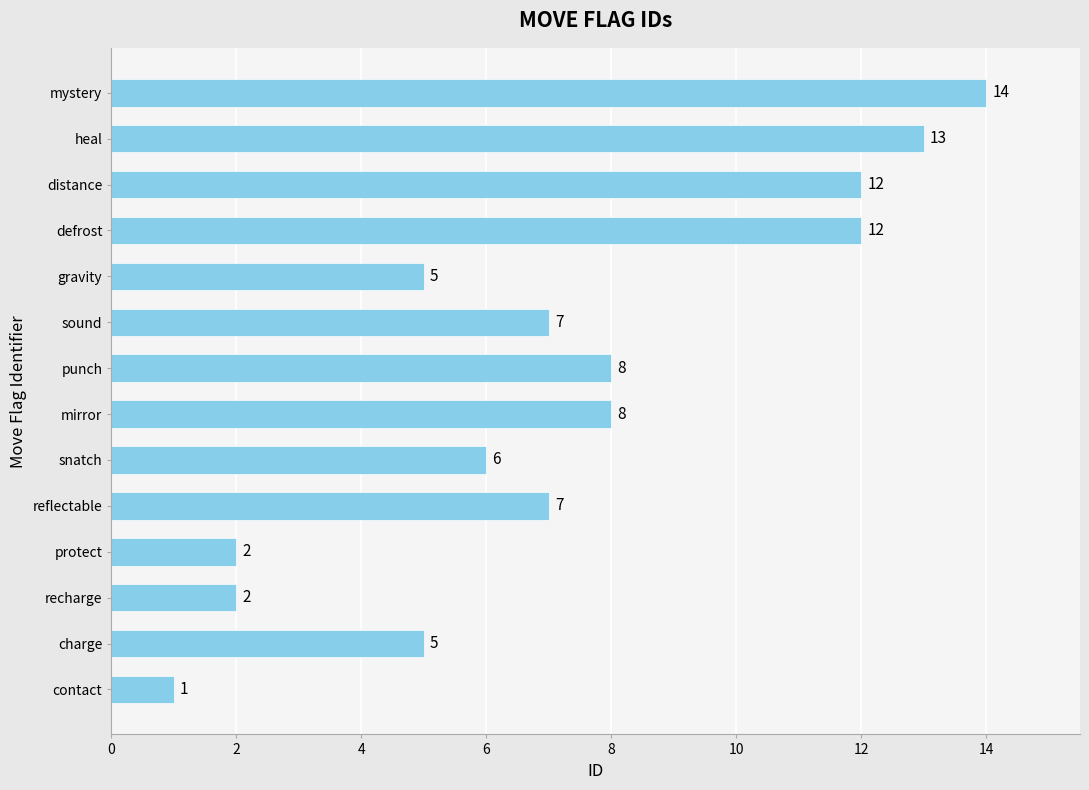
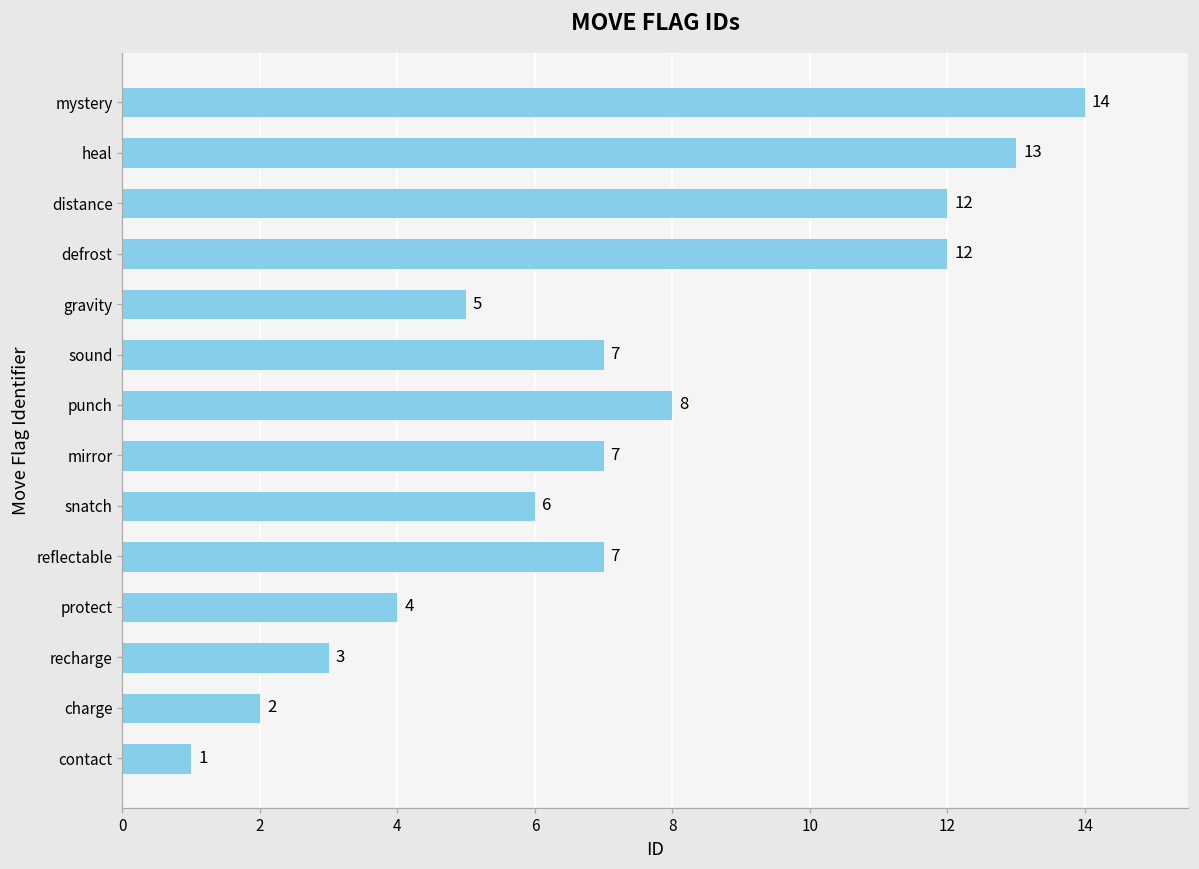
  {
    "mystery": 14,
    "heal": 13,
    "distance": 12,
    "defrost": 12,
    "gravity": 5,
    "sound": 7,
    "punch": 8,
-   "mirror": 8,
+   "mirror": 7,
    "snatch": 6,
    "reflectable": 7,
-   "protect": 2,
-   "recharge": 2,
-   "charge": 5,
+   "protect": 4,
+   "recharge": 3,
+   "charge": 2,
    "contact": 1
  }
